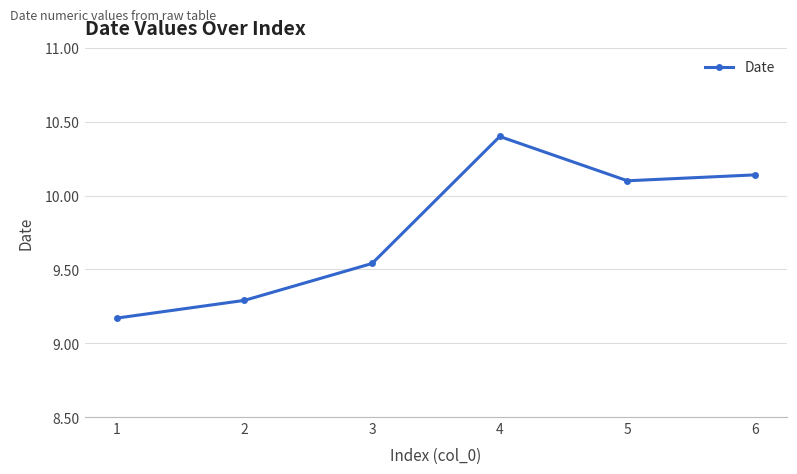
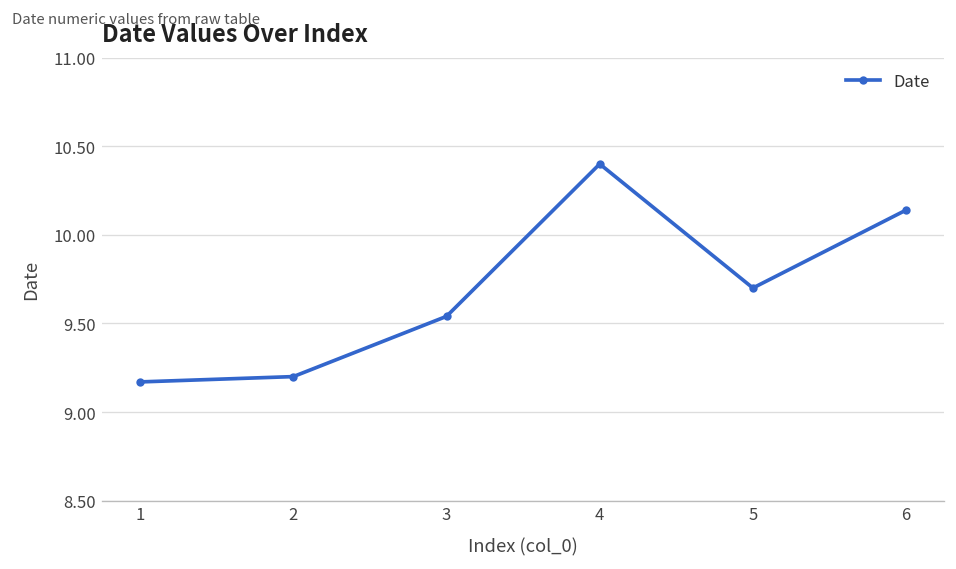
  {
    "1": 9.17,
-   "2": 9.29,
+   "2": 9.20,
    "3": 9.54,
    "4": 10.40,
-   "5": 10.1,
+   "5": 9.7,
    "6": 10.14
  }
